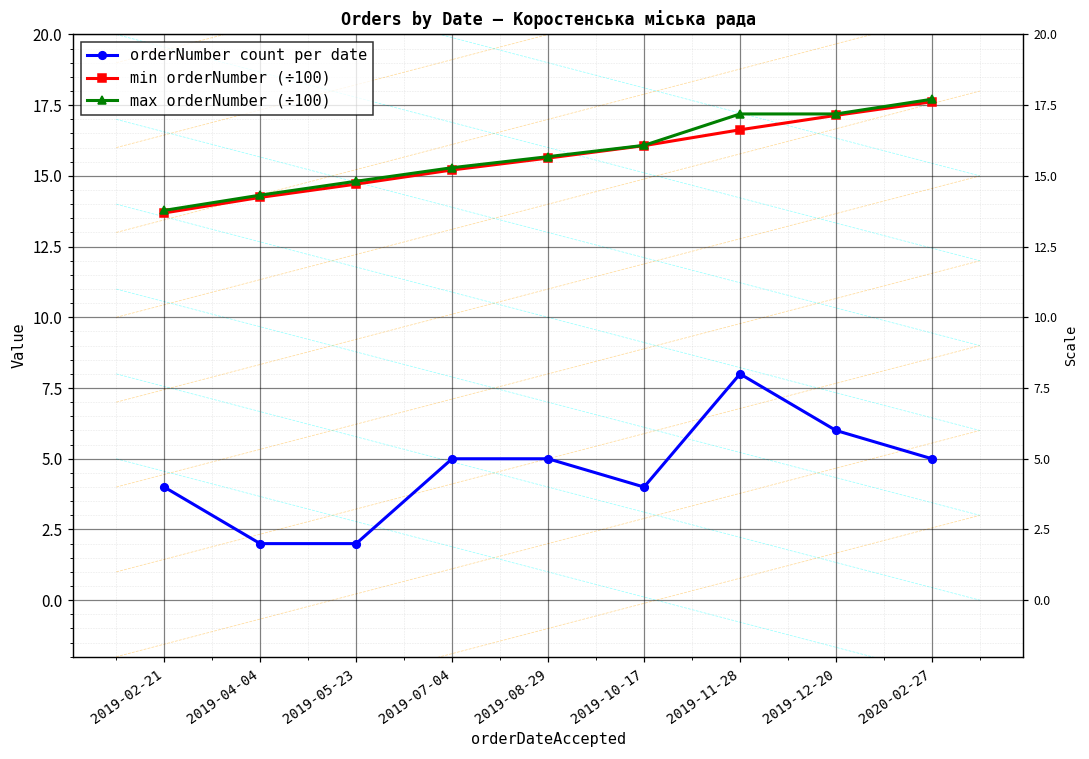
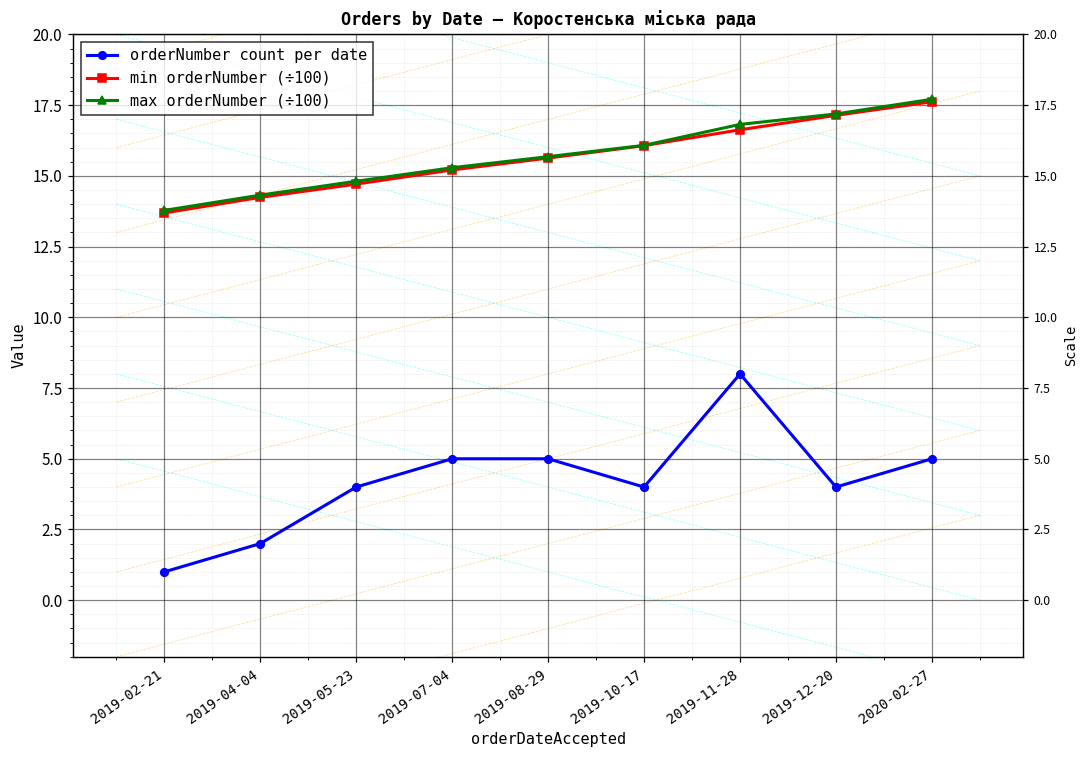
  {
    "orderNumber count per date": {
-     "2019-02-21": 4,
+     "2019-02-21": 1,
      "2019-04-04": 2,
-     "2019-05-23": 2,
+     "2019-05-23": 4,
      "2019-07-04": 5,
      "2019-08-29": 5,
      "2019-10-17": 4,
      "2019-11-28": 8,
-     "2019-12-20": 6,
+     "2019-12-20": 4,
      "2020-02-27": 5
    },
    "min orderNumber (÷100)": {
      "2019-05-23": 14.7,
      "2019-11-28": 16.6
    },
    "max orderNumber (÷100)": {
      "2019-05-23": 14.8,
-     "2019-11-28": 17.2
+     "2019-11-28": 16.8
    }
  }
